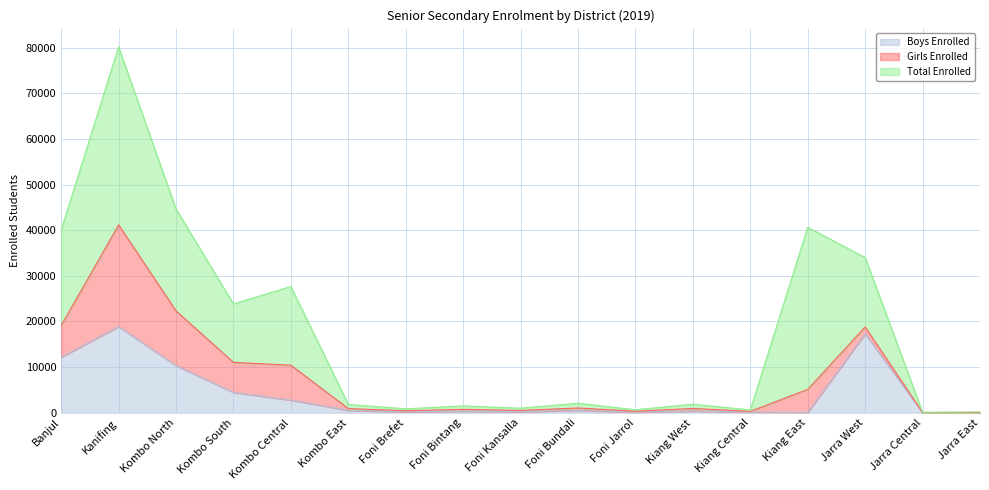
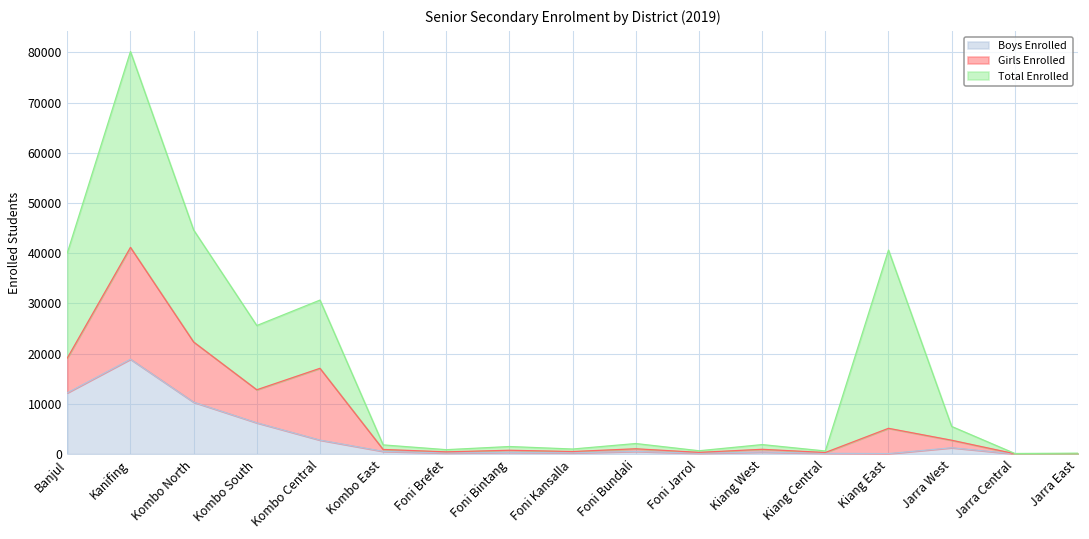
  {
    "Boys Enrolled": {
      "Banjul": 12000,
      "Kanifing": 19000,
      "Kombo North": 10000,
-     "Kombo South": 4000,
+     "Kombo South": 6000,
      "Kombo Central": 3000,
      "Kiang East": 0,
-     "Jarra West": 17000
+     "Jarra West": 1000
    },
    "Girls Enrolled": {
      "Banjul": 7000,
      "Kanifing": 22000,
      "Kombo North": 12000,
      "Kombo South": 7000,
-     "Kombo Central": 8000,
+     "Kombo Central": 14000,
      "Kiang East": 5000,
      "Jarra West": 1000
    },
    "Total Enrolled": {
      "Banjul": 21000,
      "Kanifing": 39000,
      "Kombo North": 22000,
      "Kombo South": 13000,
-     "Kombo Central": 17000,
+     "Kombo Central": 14000,
      "Kombo East": 1000,
      "Foni Bintang": 1000,
      "Foni Bundali": 1000,
      "Kiang West": 1000,
      "Kiang East": 35000,
-     "Jarra West": 15000
+     "Jarra West": 3000
    }
  }
